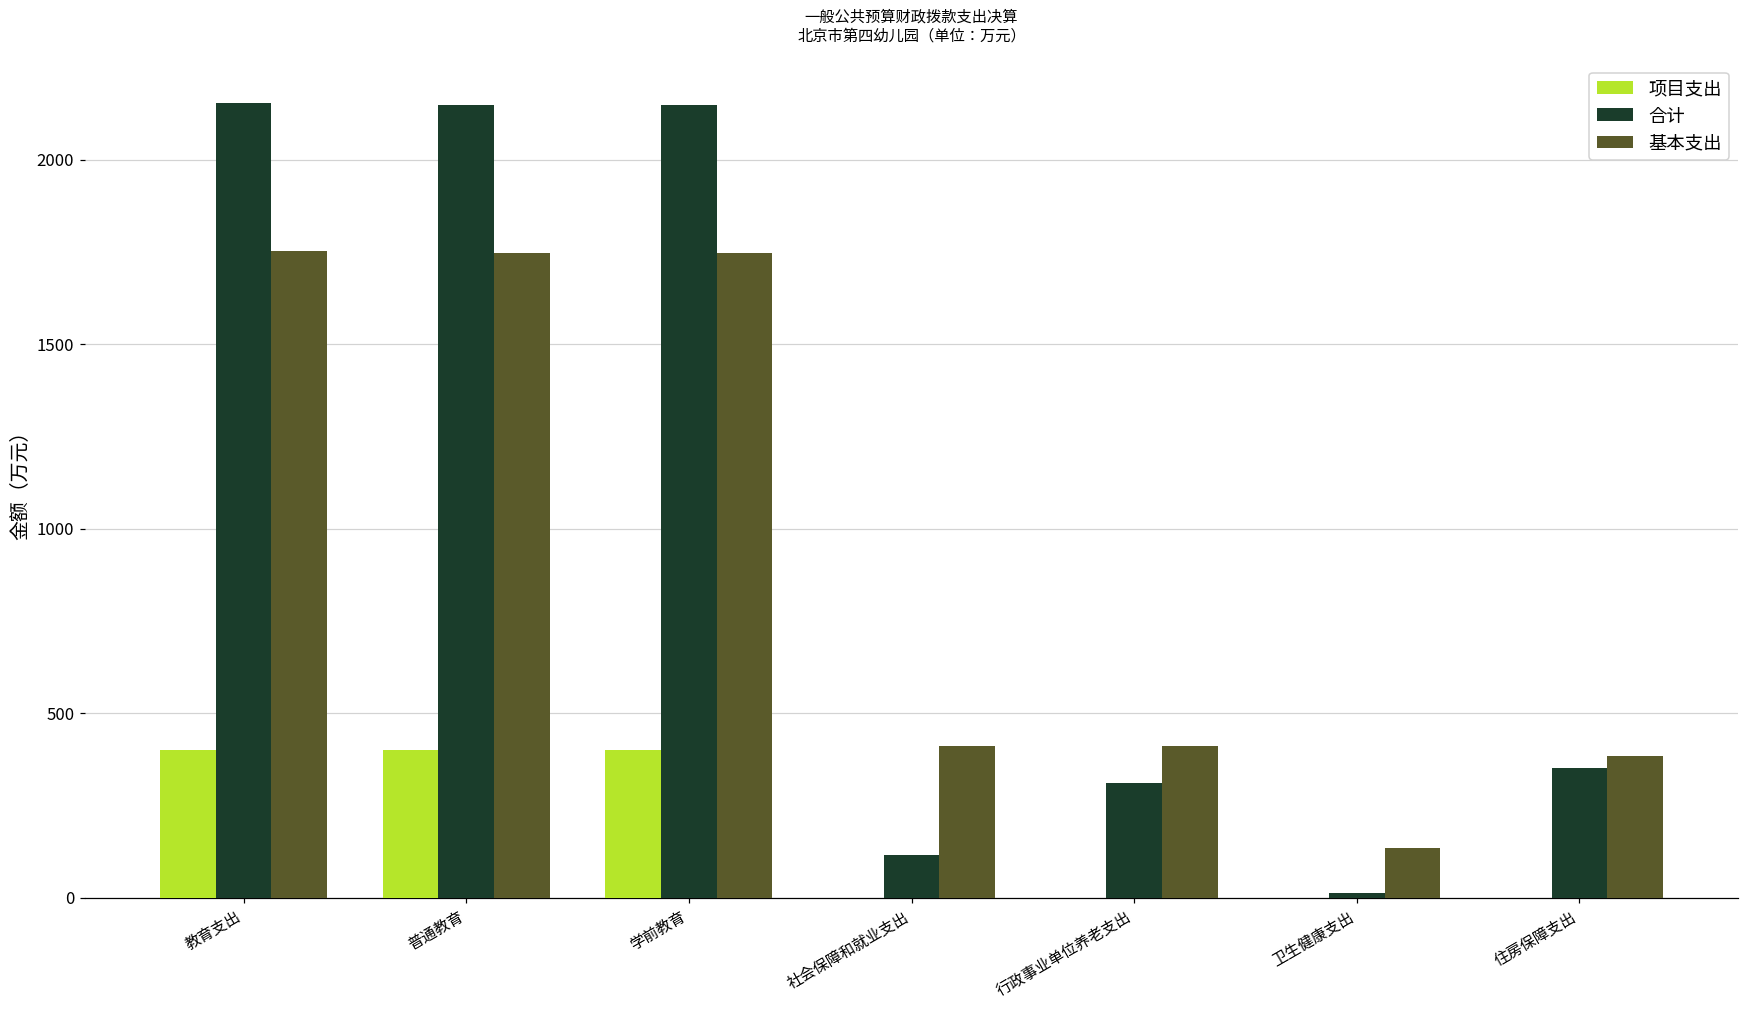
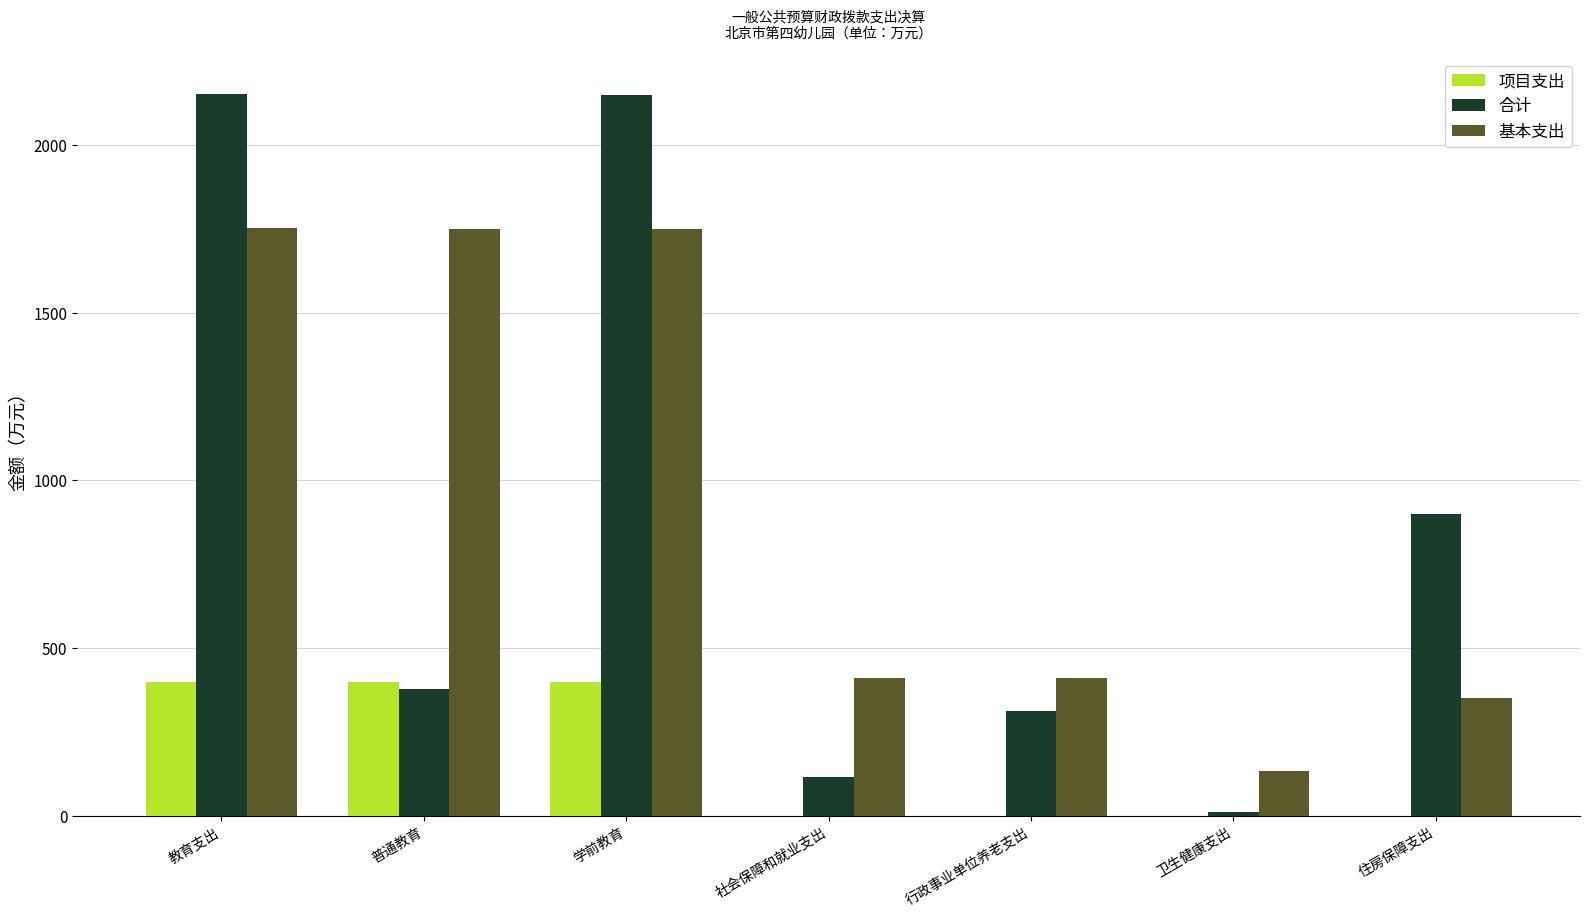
  {
    "项目支出": {
      "教育支出": 400,
      "普通教育": 400,
      "学前教育": 400,
      "社会保障和就业支出": 0,
      "行政事业单位养老支出": 0,
      "卫生健康支出": 0,
      "住房保障支出": 0
    },
    "合计": {
      "教育支出": 2150,
-     "普通教育": 2150,
+     "普通教育": 380,
      "学前教育": 2150,
      "社会保障和就业支出": 110,
      "行政事业单位养老支出": 310,
      "卫生健康支出": 10,
-     "住房保障支出": 350
+     "住房保障支出": 900
    },
    "基本支出": {
      "教育支出": 1750,
      "普通教育": 1750,
      "学前教育": 1750,
      "社会保障和就业支出": 410,
      "行政事业单位养老支出": 410,
      "卫生健康支出": 130,
-     "住房保障支出": 380
+     "住房保障支出": 350
    }
  }
